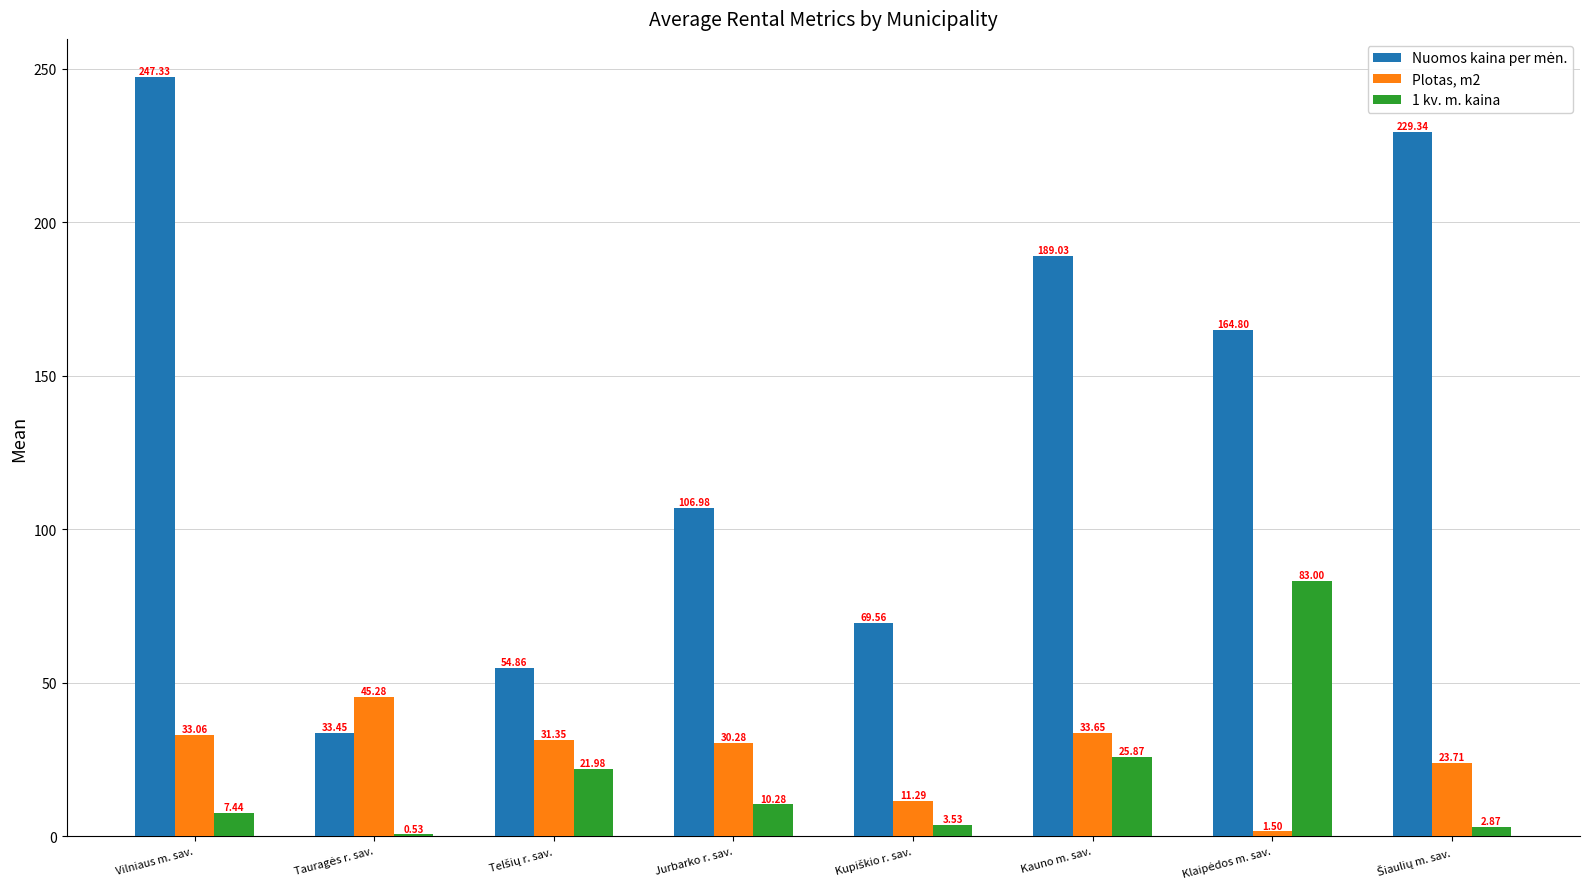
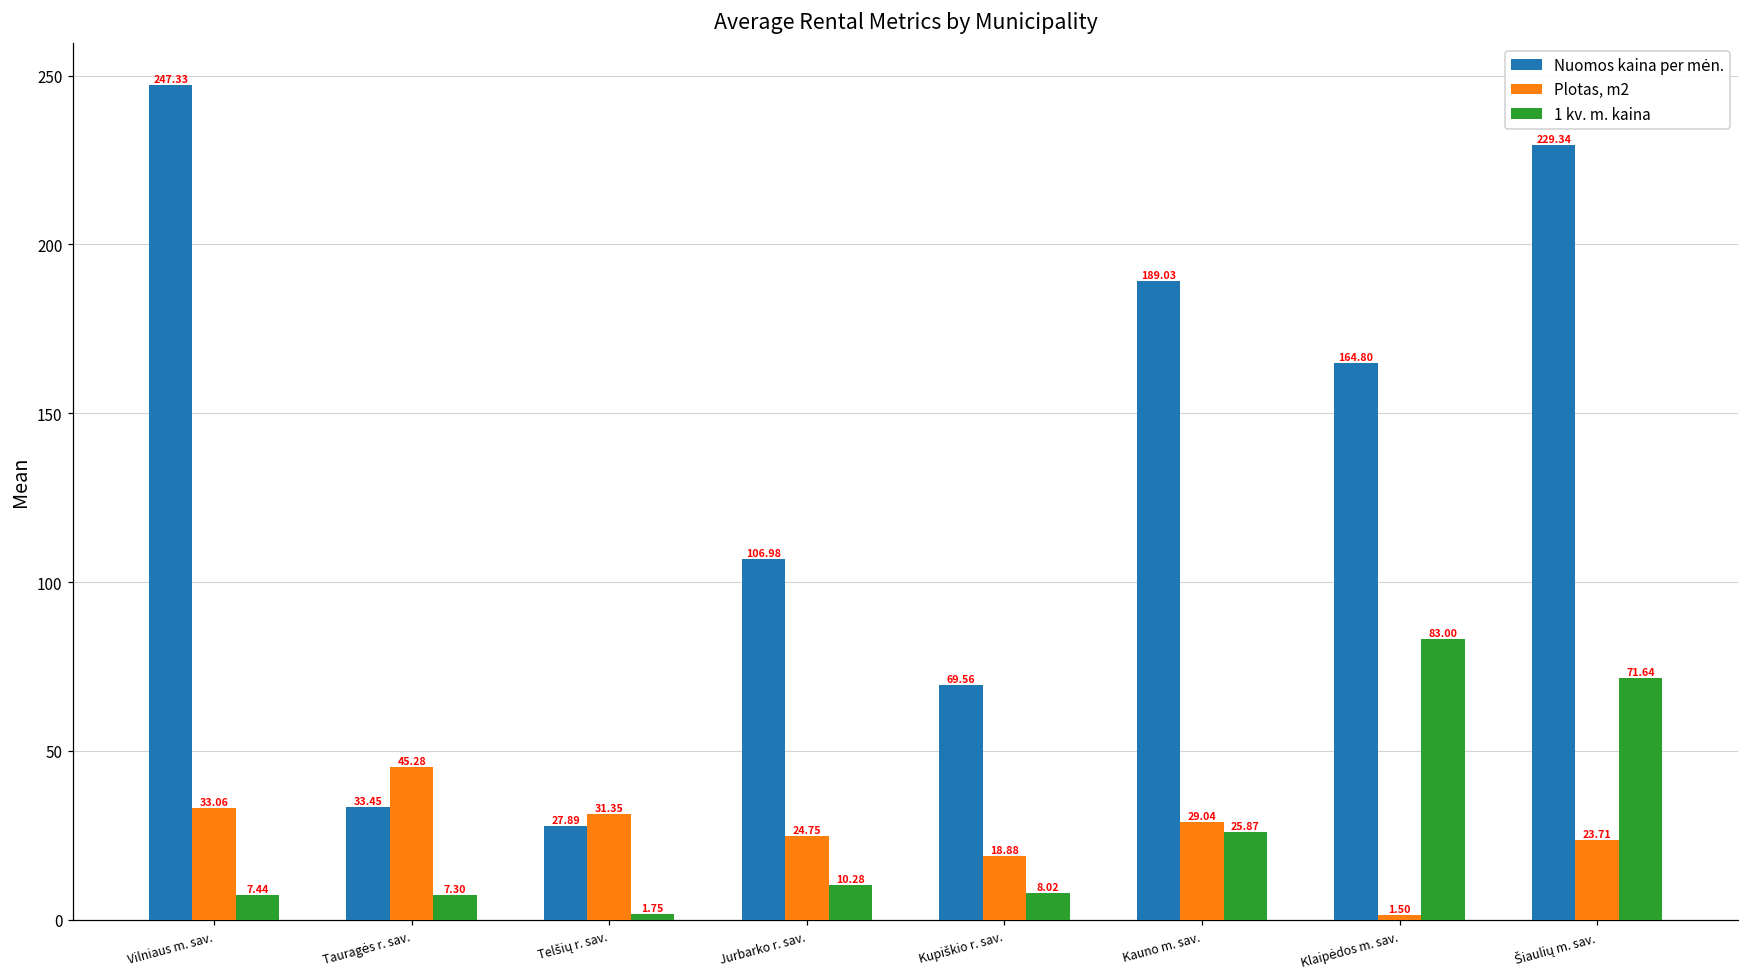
  {
    "Nuomos kaina per mėn.": {
      "Vilniaus m. sav.": 247.33,
      "Tauragės r. sav.": 33.45,
-     "Telšių r. sav.": 54.86,
+     "Telšių r. sav.": 27.89,
      "Jurbarko r. sav.": 106.98,
      "Kupiškio r. sav.": 69.56,
      "Kauno m. sav.": 189.03,
      "Klaipėdos m. sav.": 164.80,
      "Šiaulių m. sav.": 229.34
    },
    "Plotas, m2": {
      "Vilniaus m. sav.": 33.06,
      "Tauragės r. sav.": 45.28,
      "Telšių r. sav.": 31.35,
-     "Jurbarko r. sav.": 30.28,
-     "Kupiškio r. sav.": 11.29,
-     "Kauno m. sav.": 33.65,
+     "Jurbarko r. sav.": 24.75,
+     "Kupiškio r. sav.": 18.88,
+     "Kauno m. sav.": 29.04,
      "Klaipėdos m. sav.": 1.50,
      "Šiaulių m. sav.": 23.71
    },
    "1 kv. m. kaina": {
      "Vilniaus m. sav.": 7.44,
-     "Tauragės r. sav.": 0.53,
-     "Telšių r. sav.": 21.98,
+     "Tauragės r. sav.": 7.30,
+     "Telšių r. sav.": 1.75,
      "Jurbarko r. sav.": 10.28,
-     "Kupiškio r. sav.": 3.53,
+     "Kupiškio r. sav.": 8.02,
      "Kauno m. sav.": 25.87,
      "Klaipėdos m. sav.": 83.00,
-     "Šiaulių m. sav.": 2.87
+     "Šiaulių m. sav.": 71.64
    }
  }
